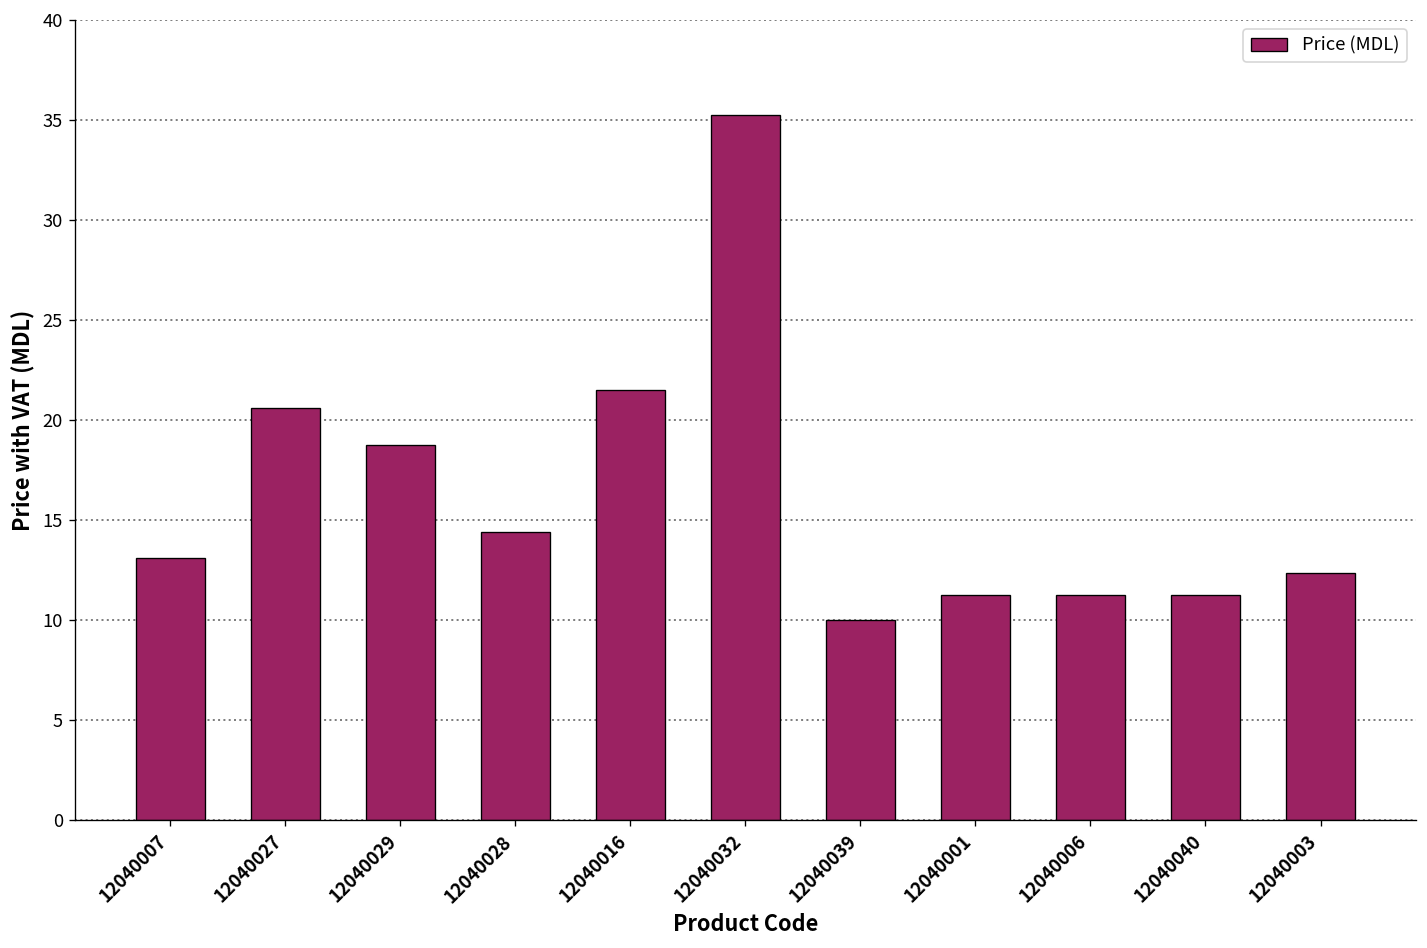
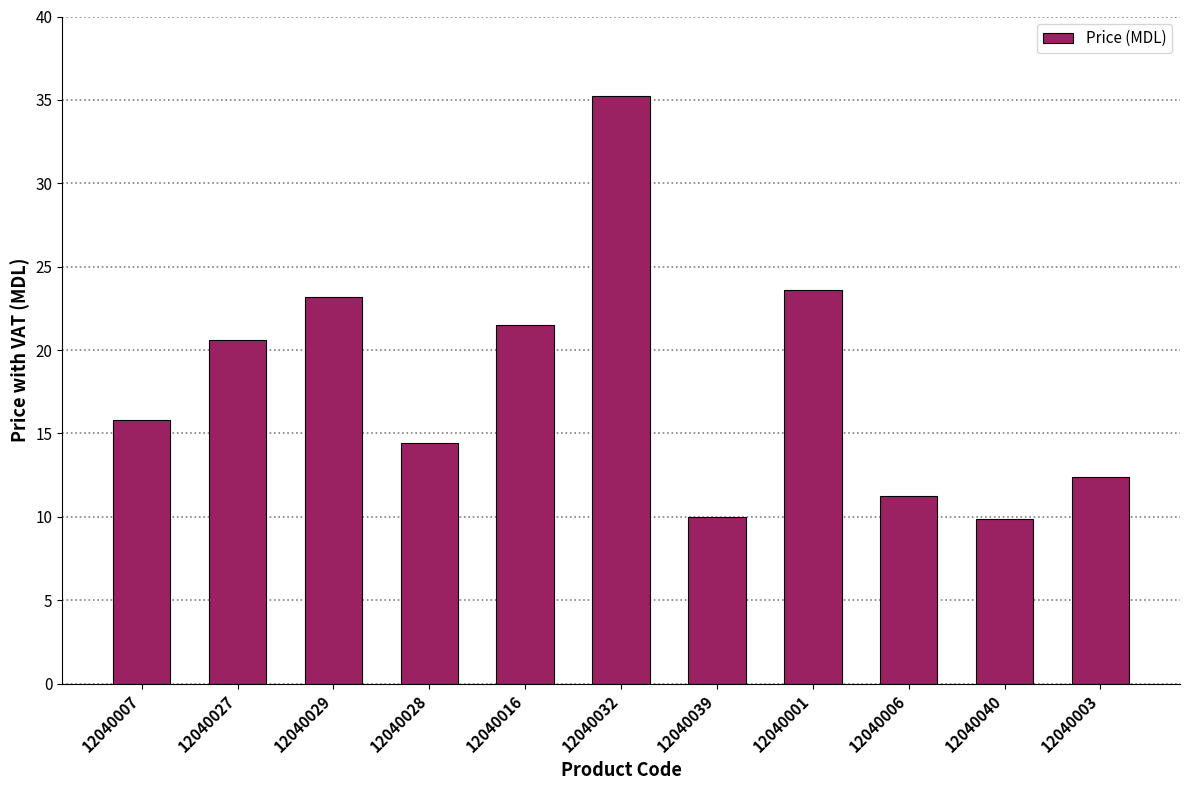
  {
-   "12040007": 13.1,
+   "12040007": 15.8,
    "12040027": 20.6,
-   "12040029": 18.8,
+   "12040029": 23.2,
    "12040028": 14.4,
    "12040016": 21.5,
    "12040032": 35.3,
    "12040039": 10.0,
-   "12040001": 11.3,
+   "12040001": 23.6,
    "12040006": 11.3,
-   "12040040": 11.3,
+   "12040040": 9.9,
    "12040003": 12.4
  }
